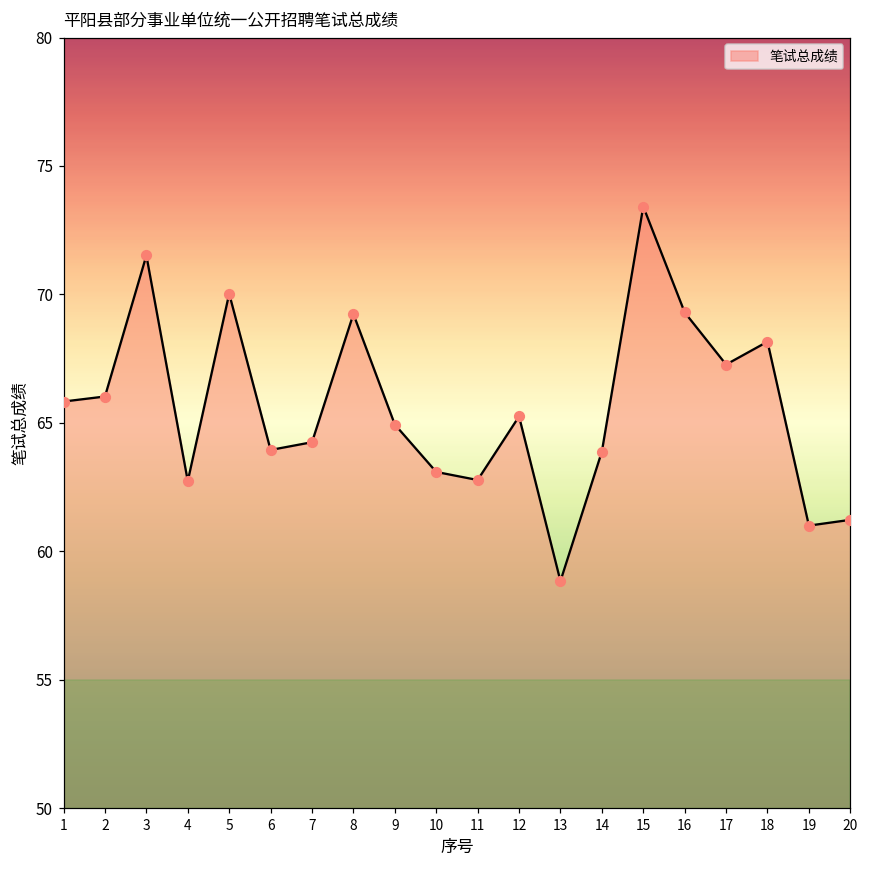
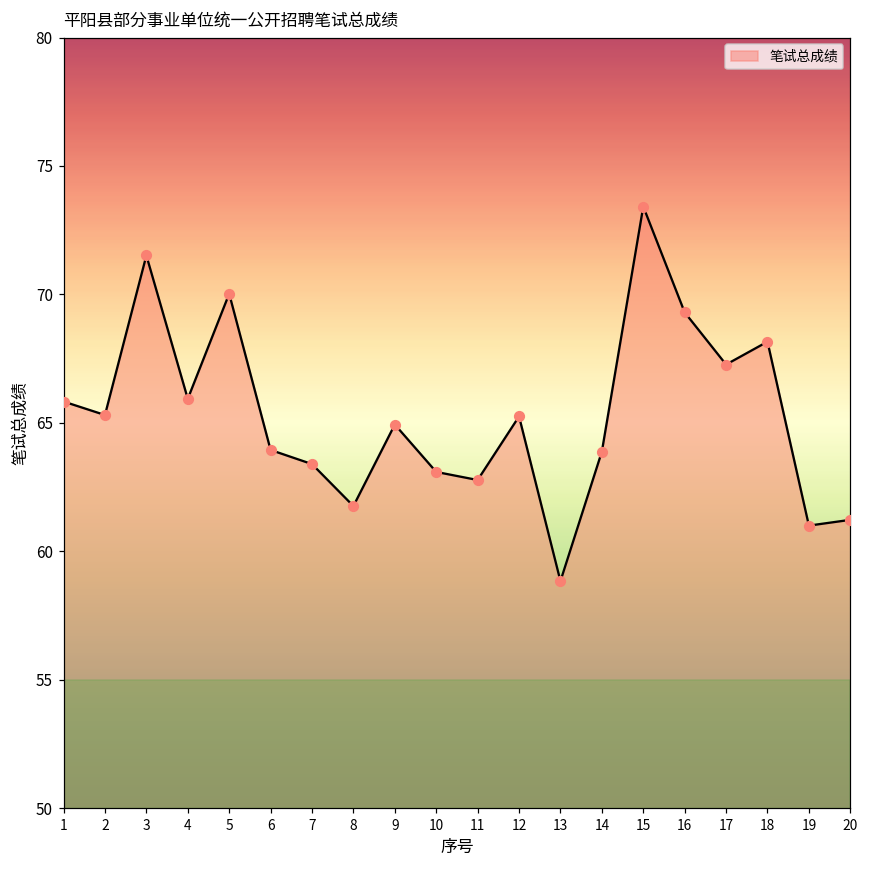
  {
    "1": 65.8,
-   "2": 66.0,
+   "2": 65.3,
    "3": 71.5,
-   "4": 62.7,
+   "4": 65.9,
    "5": 70.0,
    "6": 63.9,
-   "7": 64.2,
-   "8": 69.2,
+   "7": 63.4,
+   "8": 61.8,
    "9": 64.9,
    "10": 63.1,
    "11": 62.8,
    "12": 65.3,
    "13": 58.8,
    "14": 63.9,
    "15": 73.4,
    "16": 69.3,
    "17": 67.3,
    "18": 68.2,
    "19": 61.0,
    "20": 61.2
  }
